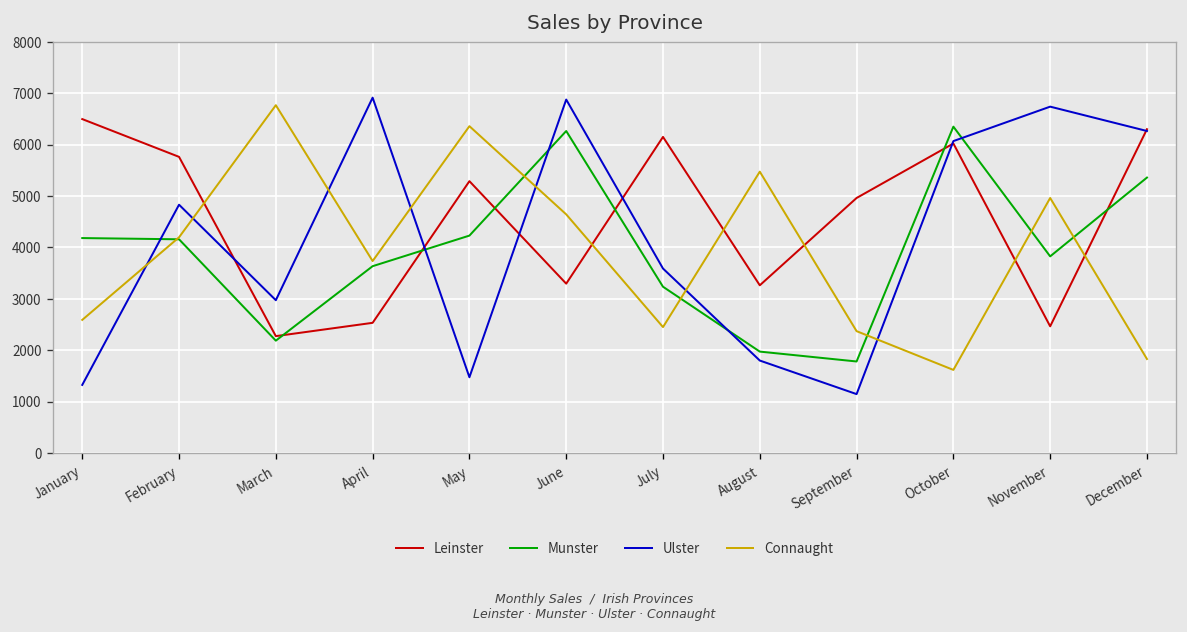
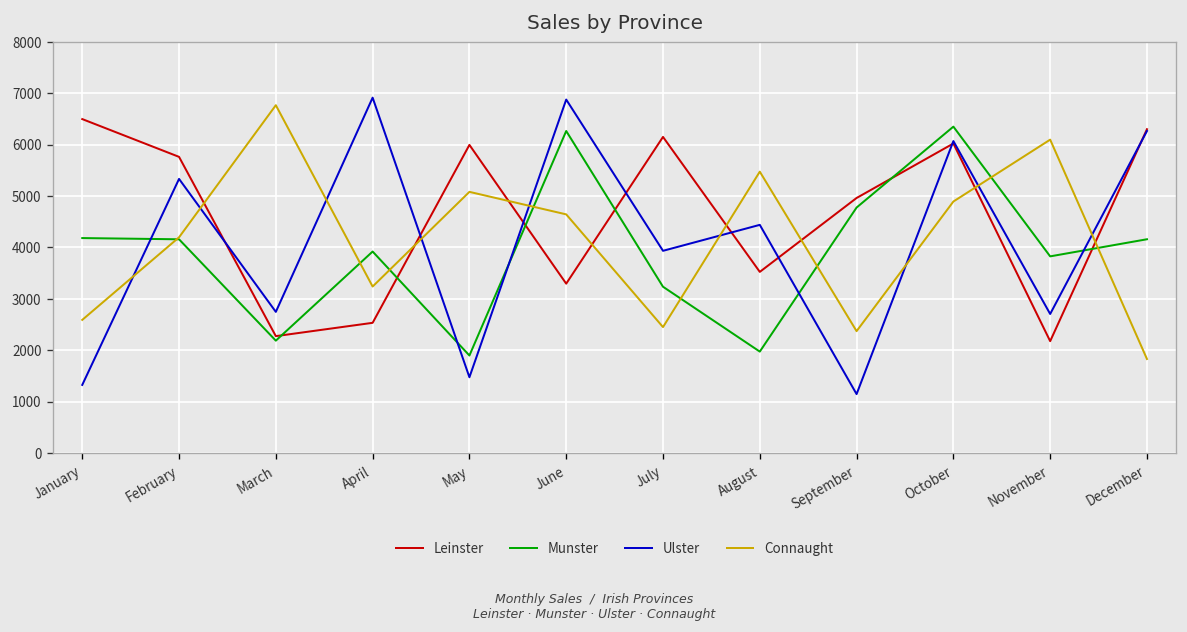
  {
    "Leinster": {
      "January": 6500,
      "February": 5800,
      "March": 2300,
      "April": 2500,
-     "May": 5300,
+     "May": 6000,
      "June": 3300,
      "July": 6100,
-     "August": 3300,
+     "August": 3500,
      "September": 5000,
-     "November": 2500
+     "November": 2200
    },
    "Munster": {
      "January": 4200,
      "March": 2200,
-     "April": 3600,
-     "May": 4200,
+     "April": 3900,
+     "May": 1900,
      "June": 6300,
      "July": 3200,
      "August": 2000,
-     "September": 1800,
+     "September": 4800,
      "October": 6300,
      "November": 3800,
-     "December": 5400
+     "December": 4200
    },
    "Ulster": {
      "January": 1300,
-     "February": 4800,
-     "March": 3000,
+     "February": 5300,
+     "March": 2700,
      "April": 6900,
      "May": 1500,
      "June": 6900,
-     "July": 3600,
-     "August": 1800,
+     "July": 3900,
+     "August": 4400,
      "September": 1100,
-     "November": 6700
+     "November": 2700
    },
    "Connaught": {
      "January": 2600,
      "March": 6800,
-     "April": 3700,
-     "May": 6400,
+     "April": 3200,
+     "May": 5100,
      "June": 4600,
      "July": 2400,
      "August": 5500,
      "September": 2400,
-     "October": 1600,
-     "November": 5000,
+     "October": 4900,
+     "November": 6100,
      "December": 1800
    }
  }
